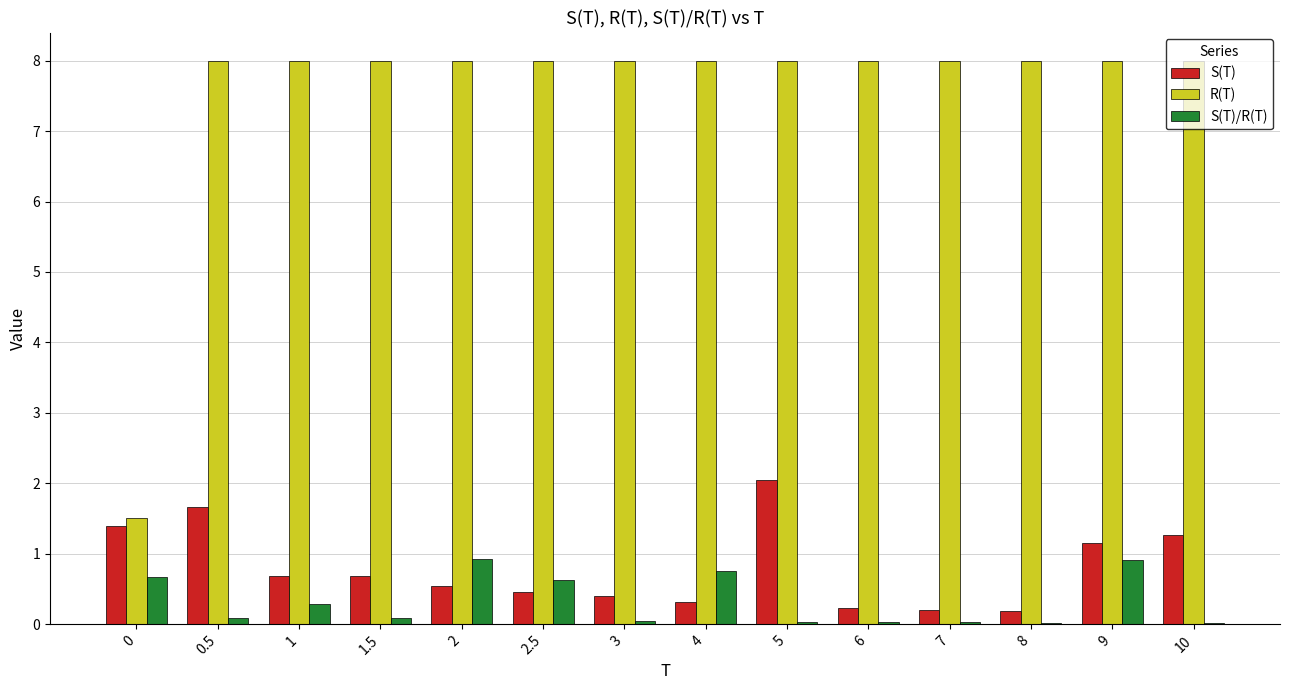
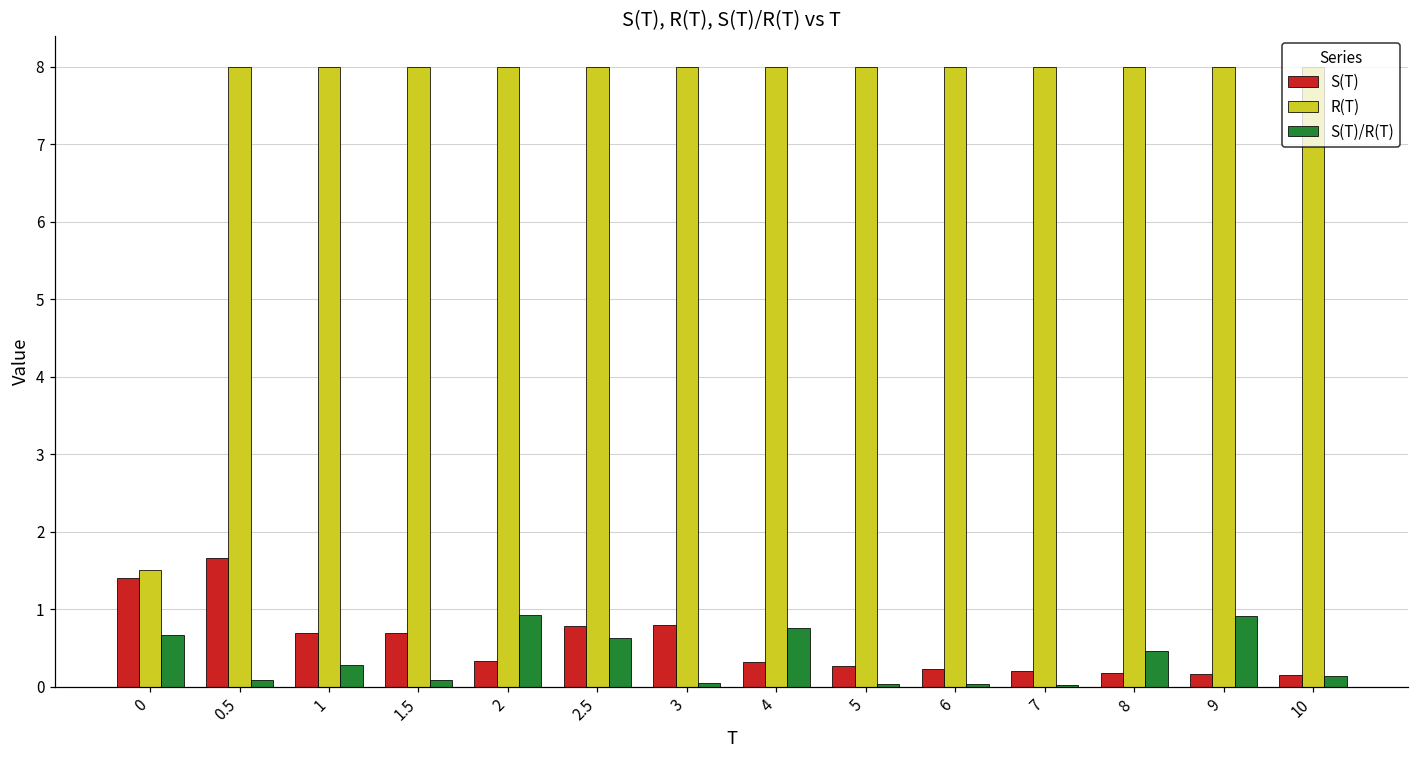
  {
    "S(T)": {
      "0": 1.4,
      "0.5": 1.7,
      "1": 0.7,
      "1.5": 0.7,
-     "2": 0.5,
-     "2.5": 0.5,
-     "3": 0.4,
+     "2": 0.3,
+     "2.5": 0.8,
+     "3": 0.8,
      "4": 0.3,
-     "5": 2.0,
+     "5": 0.3,
      "6": 0.2,
      "7": 0.2,
      "8": 0.2,
-     "9": 1.2,
-     "10": 1.3
+     "9": 0.2,
+     "10": 0.2
    },
    "R(T)": {
      "0": 1.5,
      "0.5": 8.0,
      "1": 8.0,
      "1.5": 8.0,
      "2": 8.0,
      "2.5": 8.0,
      "3": 8.0,
      "4": 8.0,
      "5": 8.0,
      "6": 8.0,
      "7": 8.0,
      "8": 8.0,
      "9": 8.0
    },
    "S(T)/R(T)": {
      "0": 0.7,
      "0.5": 0.1,
      "1": 0.3,
      "1.5": 0.1,
      "2": 0.9,
      "2.5": 0.6,
      "3": 0.0,
      "4": 0.8,
-     "8": 0.0,
+     "8": 0.5,
      "9": 0.9,
-     "10": 0.0
+     "10": 0.1
    }
  }
